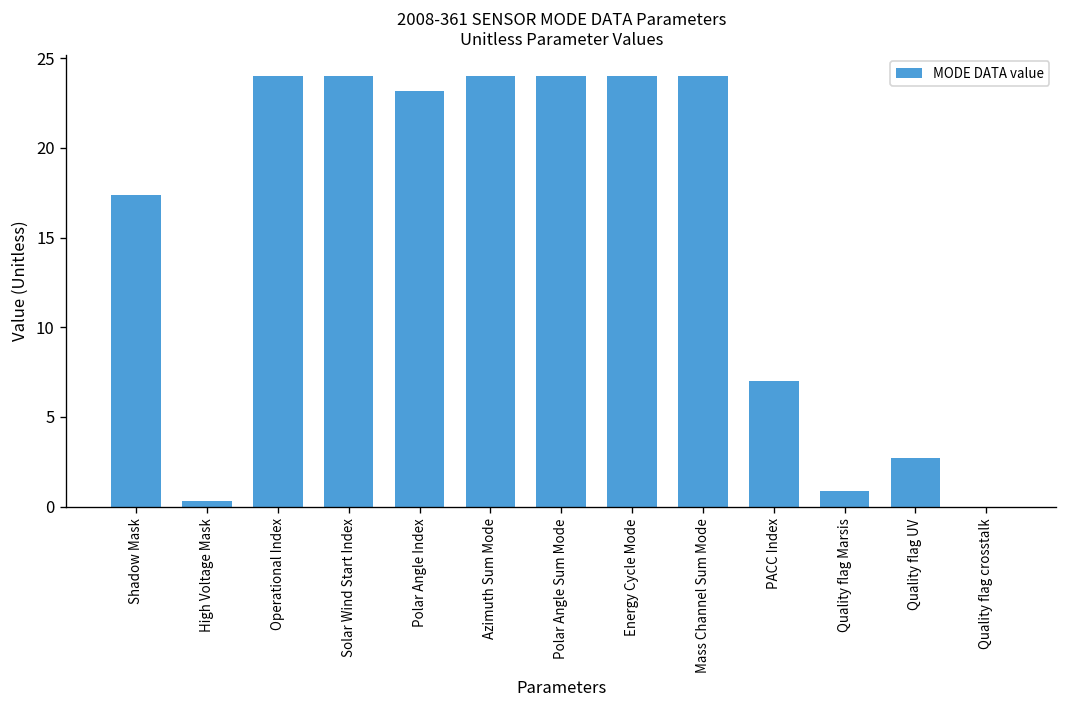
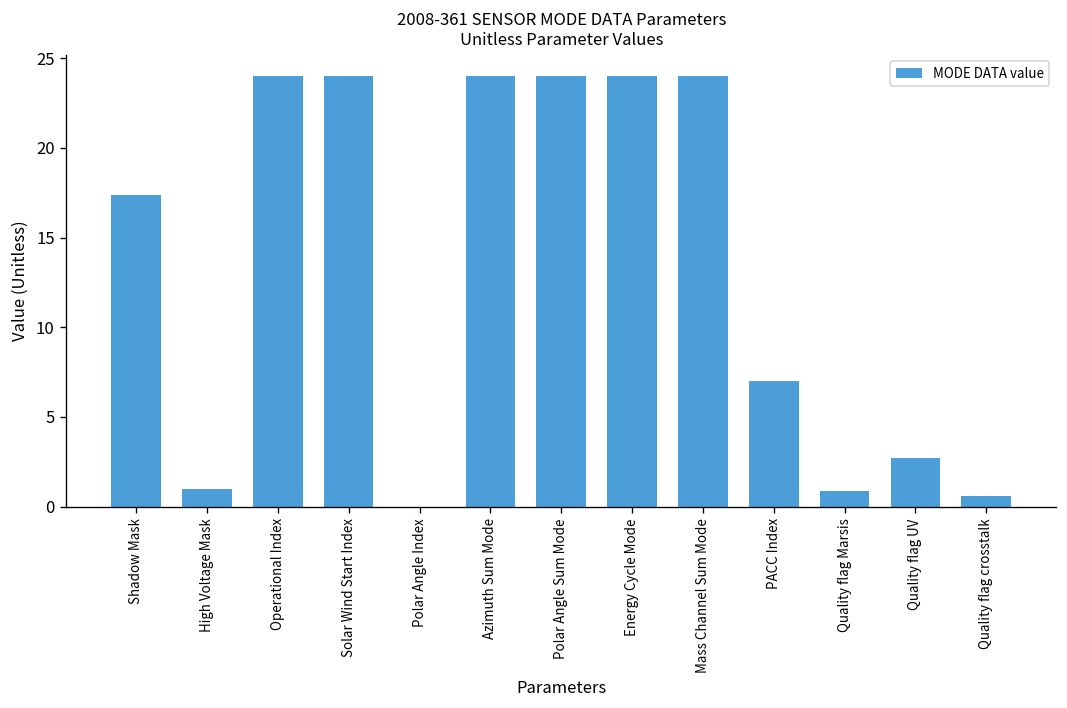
  {
    "Shadow Mask": 17.4,
-   "High Voltage Mask": 0.3,
+   "High Voltage Mask": 1.0,
    "Operational Index": 24.0,
    "Solar Wind Start Index": 24.0,
-   "Polar Angle Index": 23.2,
+   "Polar Angle Index": 0.0,
    "Azimuth Sum Mode": 24.0,
    "Polar Angle Sum Mode": 24.0,
    "Energy Cycle Mode": 24.0,
    "Mass Channel Sum Mode": 24.0,
    "PACC Index": 7.0,
    "Quality flag Marsis": 0.9,
    "Quality flag UV": 2.7,
-   "Quality flag crosstalk": 0.0
+   "Quality flag crosstalk": 0.6
  }
